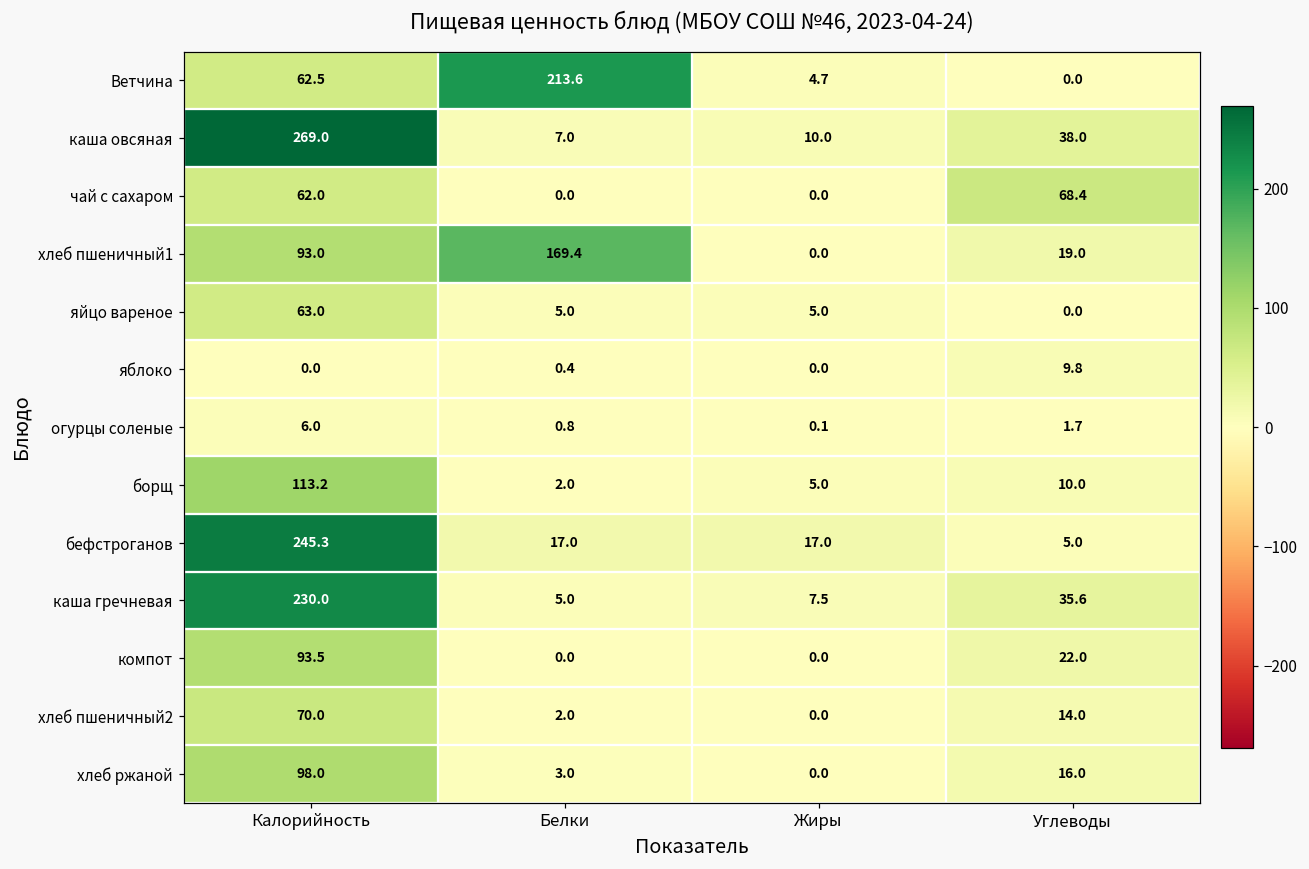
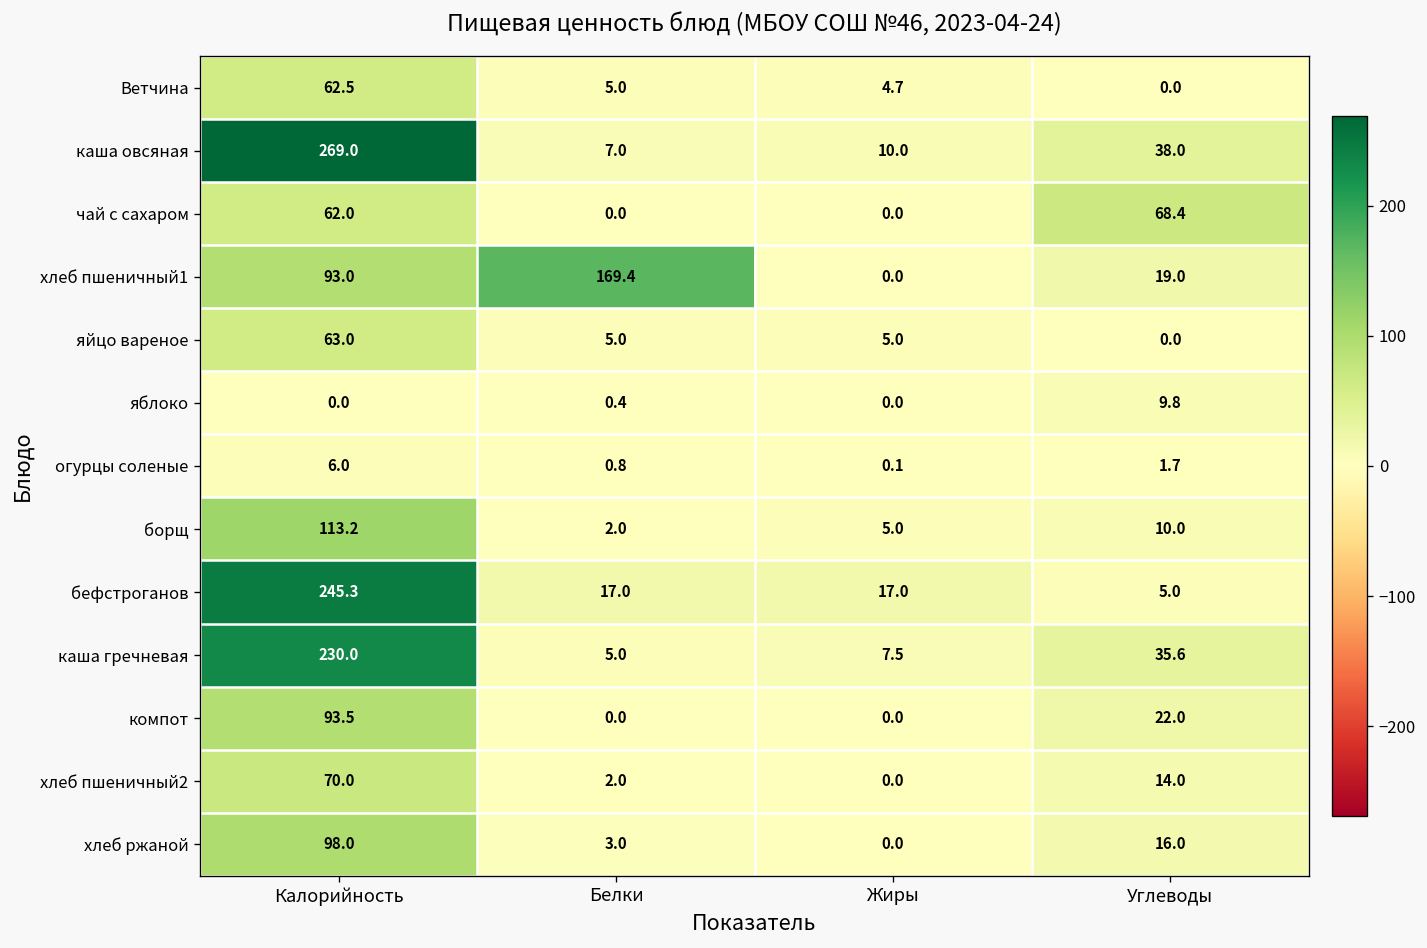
  {
    "Ветчина": {
      "Калорийность": 62.5,
-     "Белки": 213.6,
+     "Белки": 5.0,
      "Жиры": 4.7,
      "Углеводы": 0.0
    },
    "каша овсяная": {
      "Калорийность": 269.0,
      "Белки": 7.0,
      "Жиры": 10.0,
      "Углеводы": 38.0
    },
    "чай с сахаром": {
      "Калорийность": 62.0,
      "Белки": 0.0,
      "Жиры": 0.0,
      "Углеводы": 68.4
    },
    "хлеб пшеничный1": {
      "Калорийность": 93.0,
      "Белки": 169.4,
      "Жиры": 0.0,
      "Углеводы": 19.0
    },
    "яйцо вареное": {
      "Калорийность": 63.0,
      "Белки": 5.0,
      "Жиры": 5.0,
      "Углеводы": 0.0
    },
    "яблоко": {
      "Калорийность": 0.0,
      "Белки": 0.4,
      "Жиры": 0.0,
      "Углеводы": 9.8
    },
    "огурцы соленые": {
      "Калорийность": 6.0,
      "Белки": 0.8,
      "Жиры": 0.1,
      "Углеводы": 1.7
    },
    "борщ": {
      "Калорийность": 113.2,
      "Белки": 2.0,
      "Жиры": 5.0,
      "Углеводы": 10.0
    },
    "бефстроганов": {
      "Калорийность": 245.3,
      "Белки": 17.0,
      "Жиры": 17.0,
      "Углеводы": 5.0
    },
    "каша гречневая": {
      "Калорийность": 230.0,
      "Белки": 5.0,
      "Жиры": 7.5,
      "Углеводы": 35.6
    },
    "компот": {
      "Калорийность": 93.5,
      "Белки": 0.0,
      "Жиры": 0.0,
      "Углеводы": 22.0
    },
    "хлеб пшеничный2": {
      "Калорийность": 70.0,
      "Белки": 2.0,
      "Жиры": 0.0,
      "Углеводы": 14.0
    },
    "хлеб ржаной": {
      "Калорийность": 98.0,
      "Белки": 3.0,
      "Жиры": 0.0,
      "Углеводы": 16.0
    }
  }
